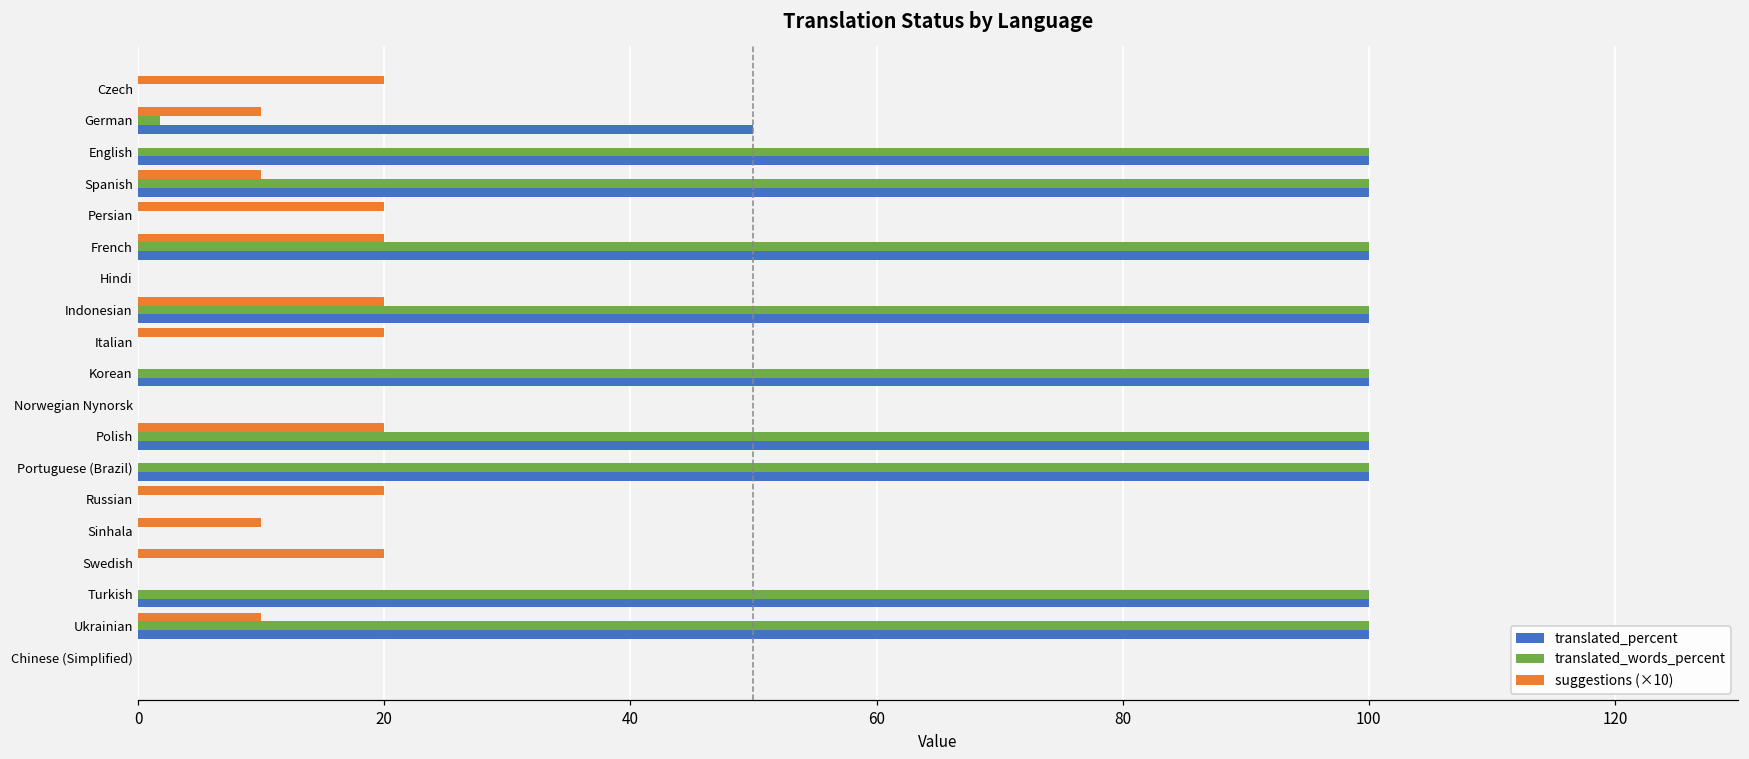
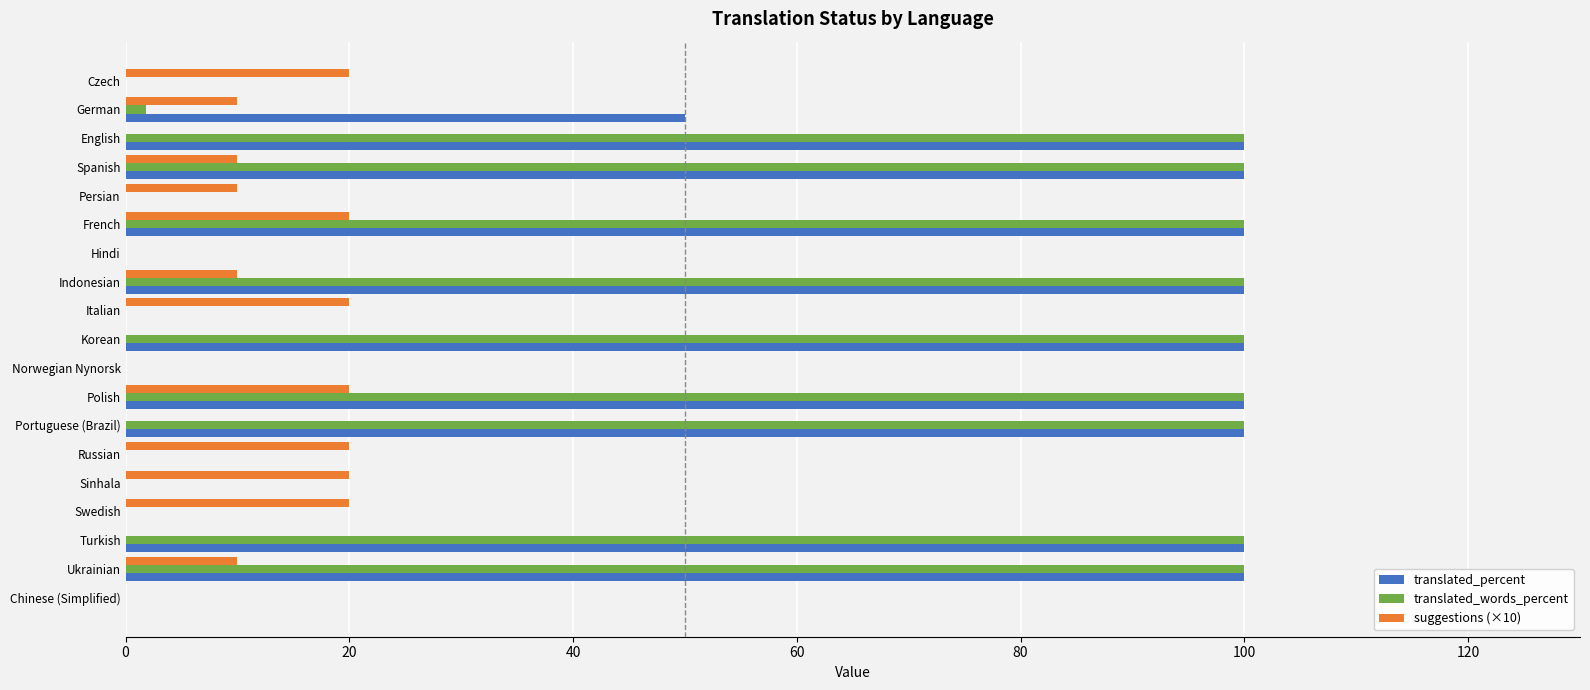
  {
    "translated_percent": {
      "Czech": 0.0,
      "German": 50.0,
      "English": 100.0,
      "Spanish": 100.0,
      "Persian": 0.0,
      "French": 100.0,
      "Hindi": 0.0,
      "Indonesian": 100.0,
      "Italian": 0.0,
      "Korean": 100.0,
      "Norwegian Nynorsk": 0.0,
      "Polish": 100.0,
      "Portuguese (Brazil)": 100.0,
      "Russian": 0.0,
      "Sinhala": 0.0,
      "Swedish": 0.0,
      "Turkish": 100.0,
      "Ukrainian": 100.0,
      "Chinese (Simplified)": 0.0
    },
    "translated_words_percent": {
      "Czech": 0.0,
      "German": 1.8,
      "English": 100.0,
      "Spanish": 100.0,
      "Persian": 0.0,
      "French": 100.0,
      "Hindi": 0.0,
      "Indonesian": 100.0,
      "Italian": 0.0,
      "Korean": 100.0,
      "Norwegian Nynorsk": 0.0,
      "Polish": 100.0,
      "Portuguese (Brazil)": 100.0,
      "Russian": 0.0,
      "Sinhala": 0.0,
      "Swedish": 0.0,
      "Turkish": 100.0,
      "Ukrainian": 100.0,
      "Chinese (Simplified)": 0.0
    },
    "suggestions (×10)": {
      "Czech": 20.0,
      "German": 10.0,
      "English": 0.0,
      "Spanish": 10.0,
-     "Persian": 20.0,
+     "Persian": 10.0,
      "French": 20.0,
      "Hindi": 0.0,
-     "Indonesian": 20.0,
+     "Indonesian": 10.0,
      "Italian": 20.0,
      "Korean": 0.0,
      "Norwegian Nynorsk": 0.0,
      "Polish": 20.0,
      "Portuguese (Brazil)": 0.0,
      "Russian": 20.0,
-     "Sinhala": 10.0,
+     "Sinhala": 20.0,
      "Swedish": 20.0,
      "Turkish": 0.0,
      "Ukrainian": 10.0,
      "Chinese (Simplified)": 0.0
    }
  }
